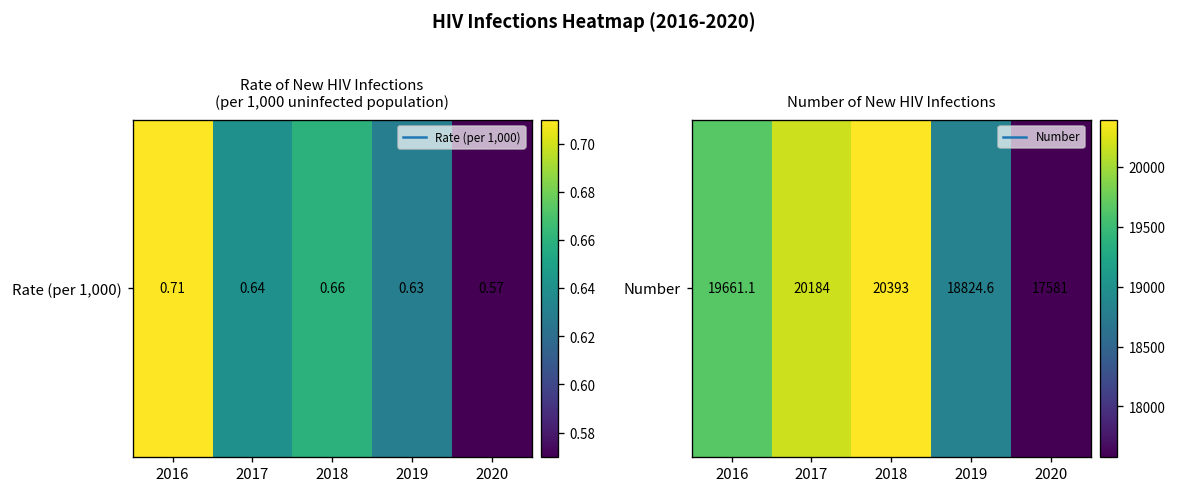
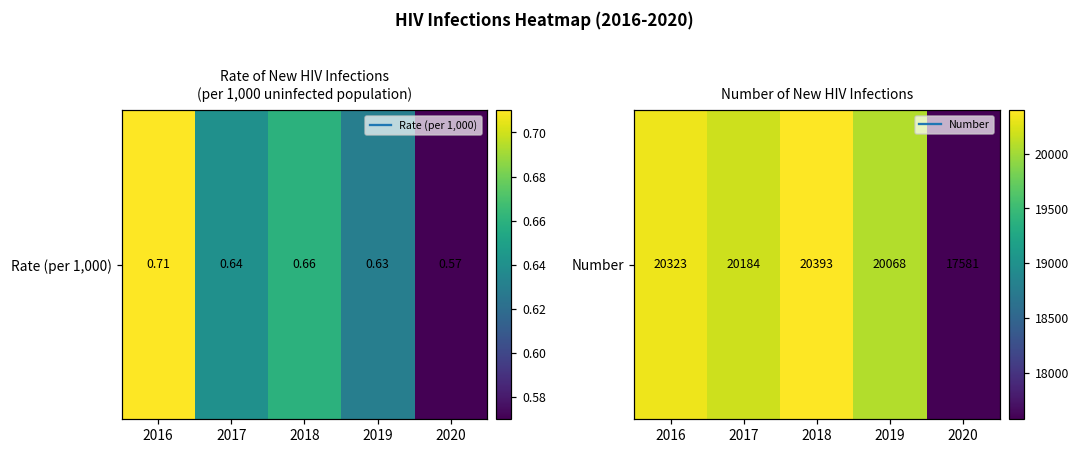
  {
    "Rate of New HIV Infections (per 1,000 uninfected population)": {
      "Rate (per 1,000)": {
        "2016": 0.71,
        "2017": 0.64,
        "2018": 0.66,
        "2019": 0.63,
        "2020": 0.57
      }
    },
    "Number of New HIV Infections": {
      "Number": {
-       "2016": 19661.1,
+       "2016": 20323,
        "2017": 20184,
        "2018": 20393,
-       "2019": 18824.6,
+       "2019": 20068,
        "2020": 17581
      }
    }
  }
